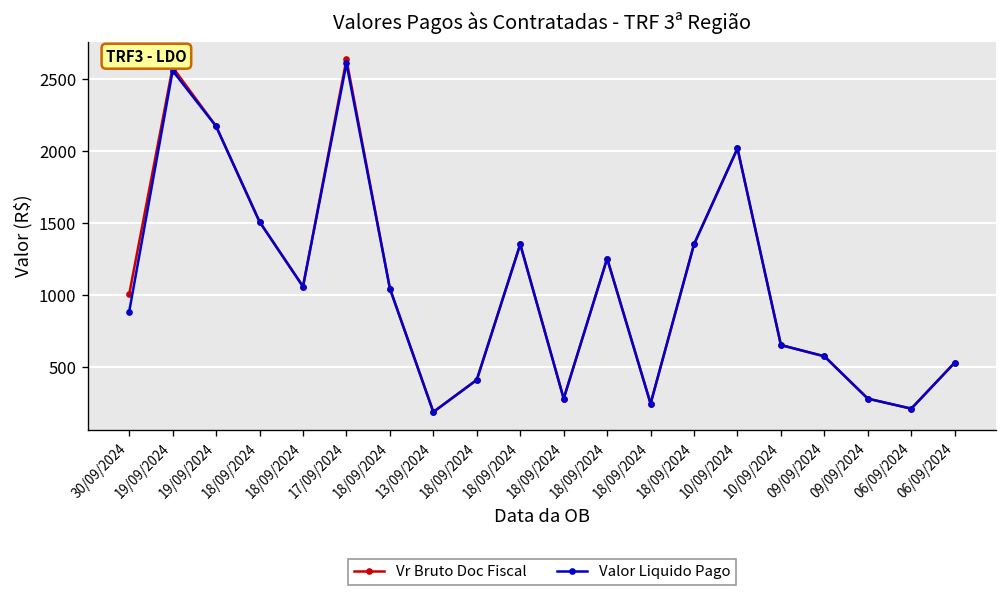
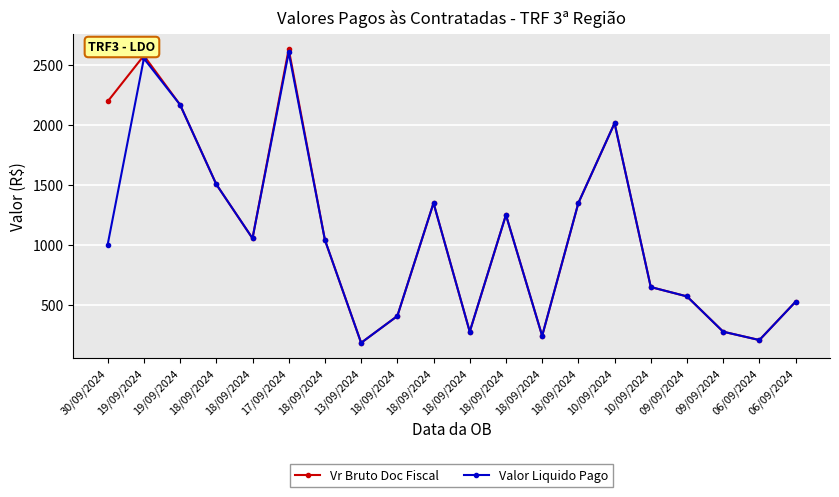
  {
    "Vr Bruto Doc Fiscal": {
-     "30/09/2024": 1000,
+     "30/09/2024": 2200,
      "17/09/2024": 2630
    },
    "Valor Liquido Pago": {
-     "30/09/2024": 880,
+     "30/09/2024": 1000,
      "17/09/2024": 2610
    }
  }
